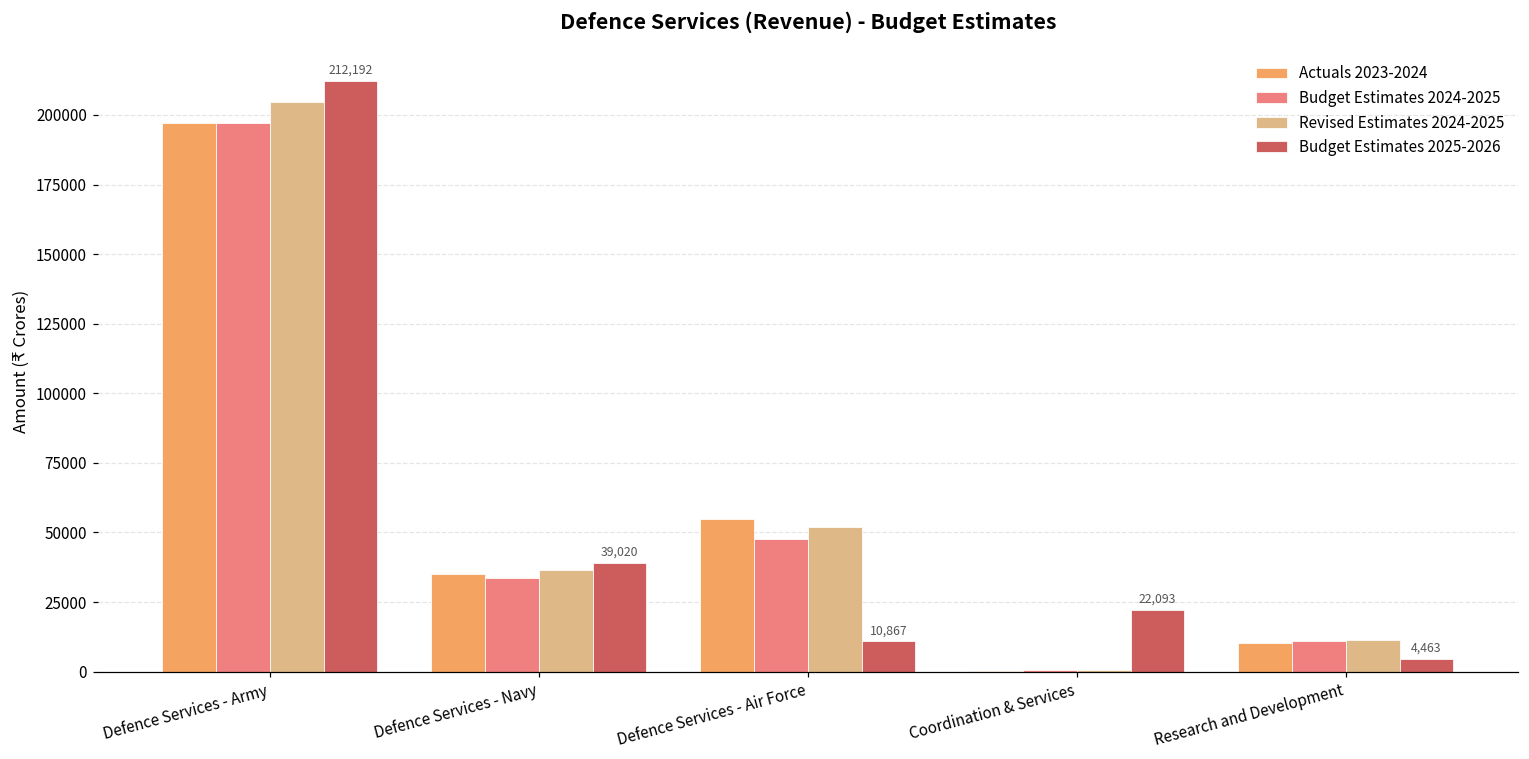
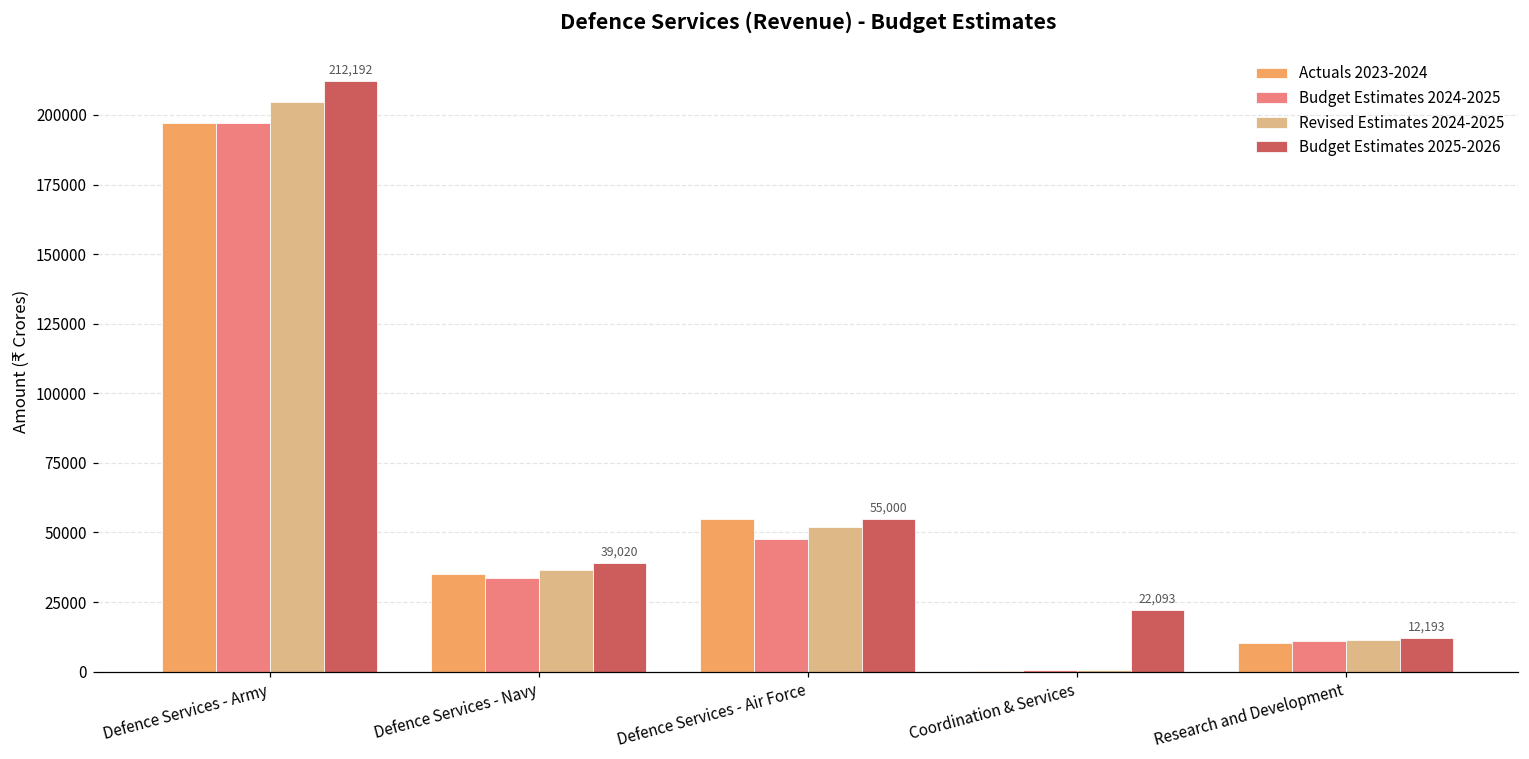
  {
    "Budget Estimates 2025-2026": {
      "Defence Services - Army": "212,192",
      "Defence Services - Navy": "39,020",
-     "Defence Services - Air Force": "10,867",
+     "Defence Services - Air Force": "55,000",
      "Coordination & Services": "22,093",
-     "Research and Development": "4,463"
+     "Research and Development": "12,193"
    }
  }
